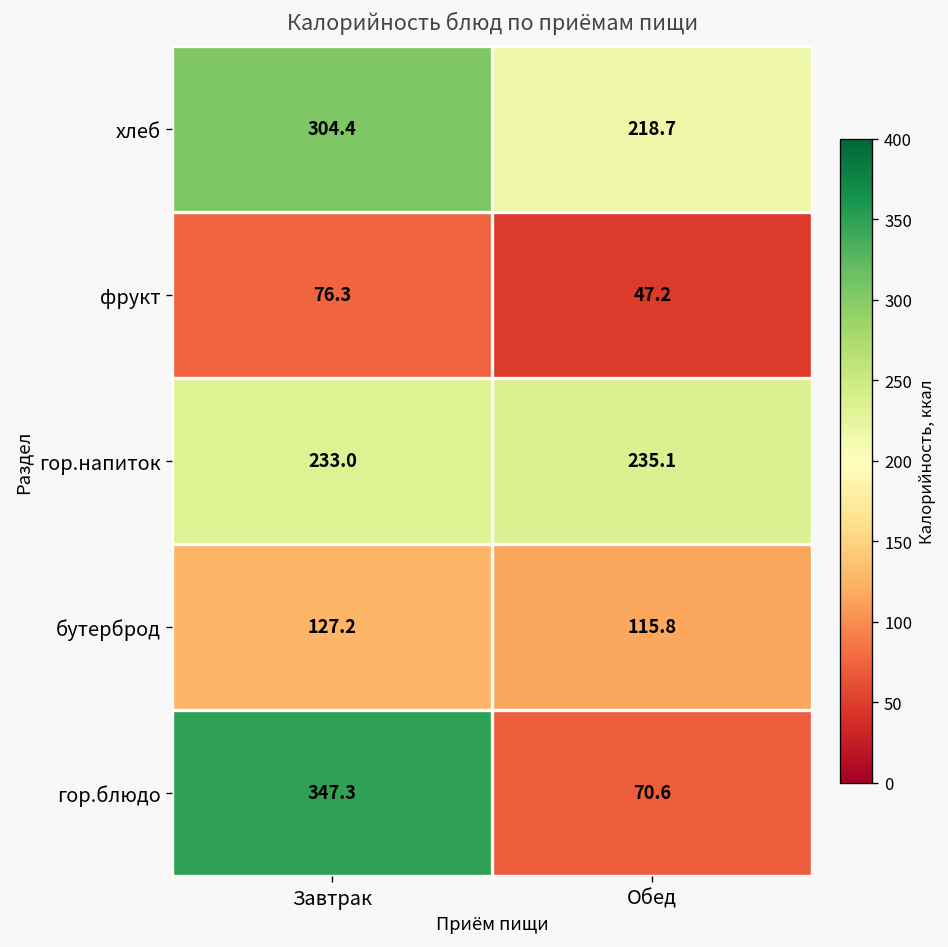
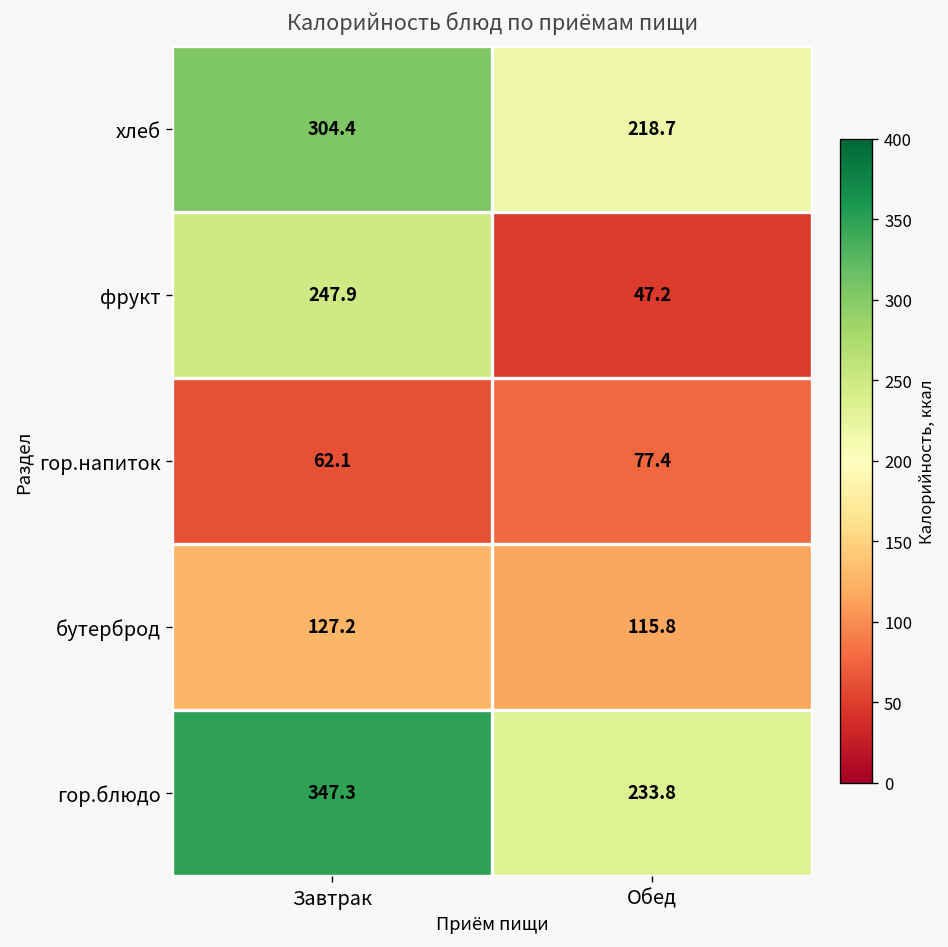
  {
    "хлеб": {
      "Завтрак": 304.4,
      "Обед": 218.7
    },
    "фрукт": {
-     "Завтрак": 76.3,
+     "Завтрак": 247.9,
      "Обед": 47.2
    },
    "гор.напиток": {
-     "Завтрак": 233.0,
-     "Обед": 235.1
+     "Завтрак": 62.1,
+     "Обед": 77.4
    },
    "бутерброд": {
      "Завтрак": 127.2,
      "Обед": 115.8
    },
    "гор.блюдо": {
      "Завтрак": 347.3,
-     "Обед": 70.6
+     "Обед": 233.8
    }
  }
